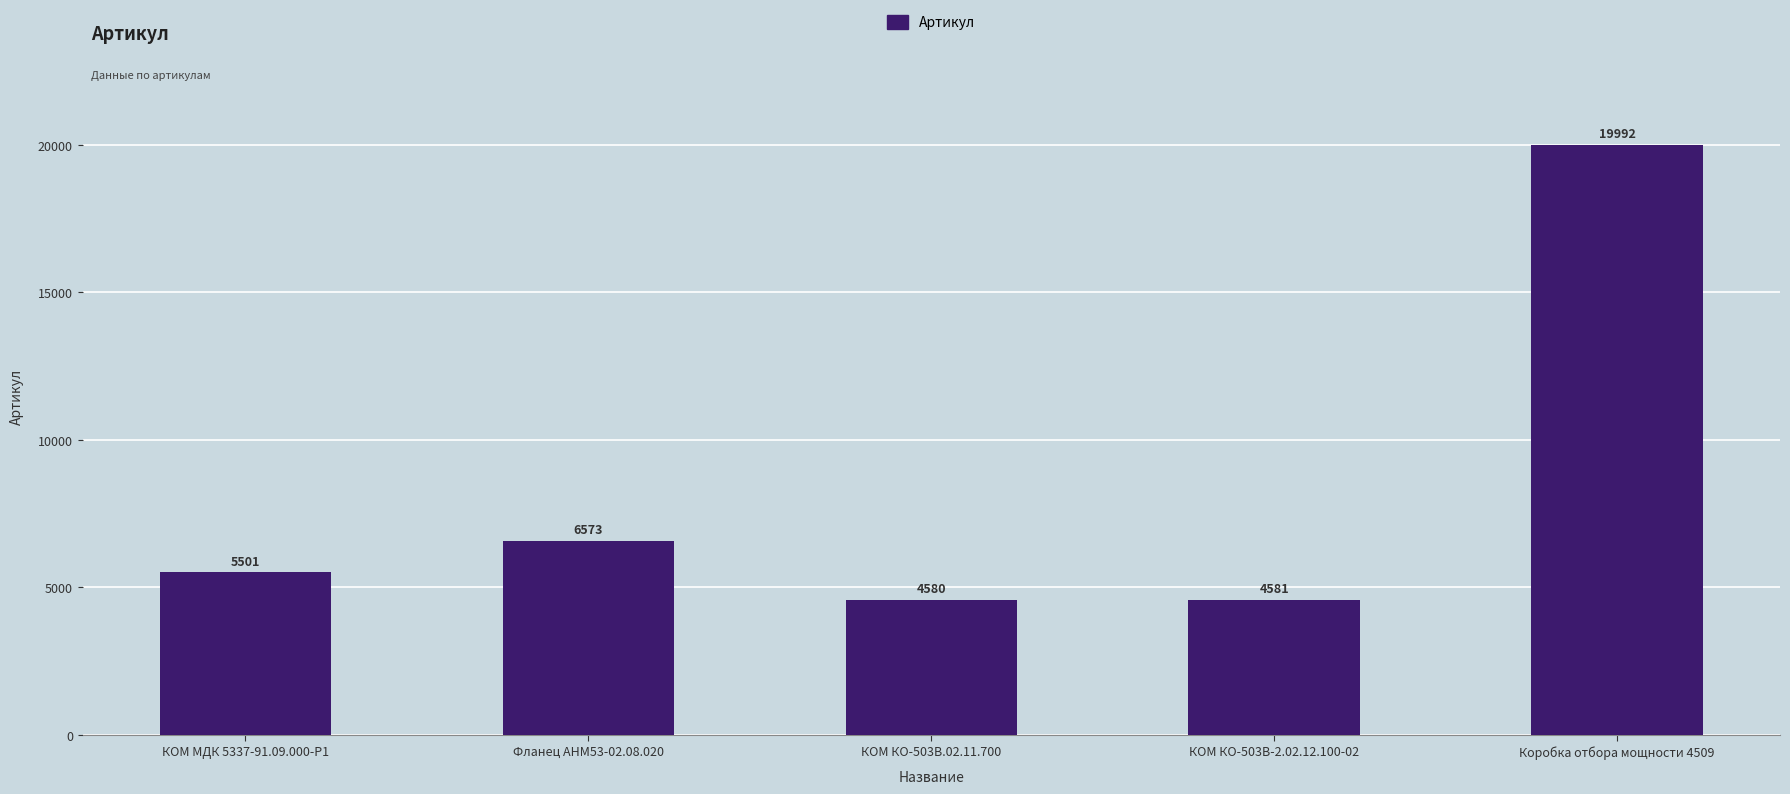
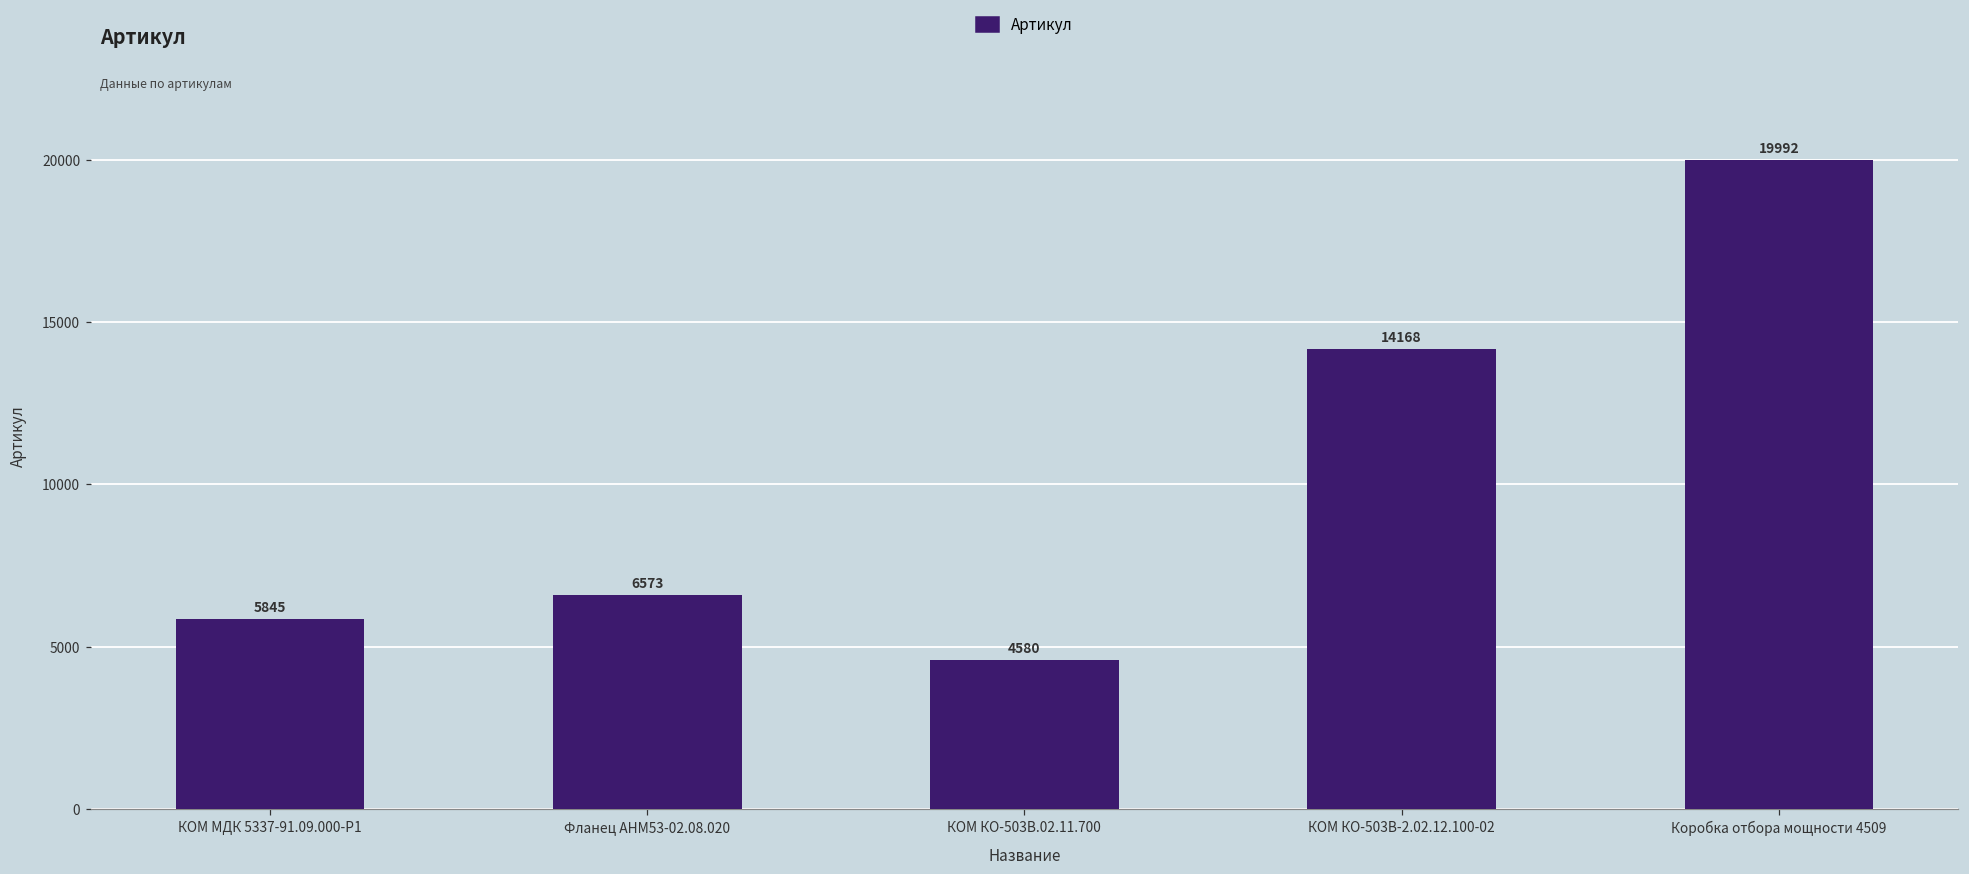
  {
-   "КОМ МДК 5337-91.09.000-Р1": 5501,
+   "КОМ МДК 5337-91.09.000-Р1": 5845,
    "Фланец АНМ53-02.08.020": 6573,
    "КОМ КО-503В.02.11.700": 4580,
-   "КОМ КО-503В-2.02.12.100-02": 4581,
+   "КОМ КО-503В-2.02.12.100-02": 14168,
    "Коробка отбора мощности 4509": 19992
  }
